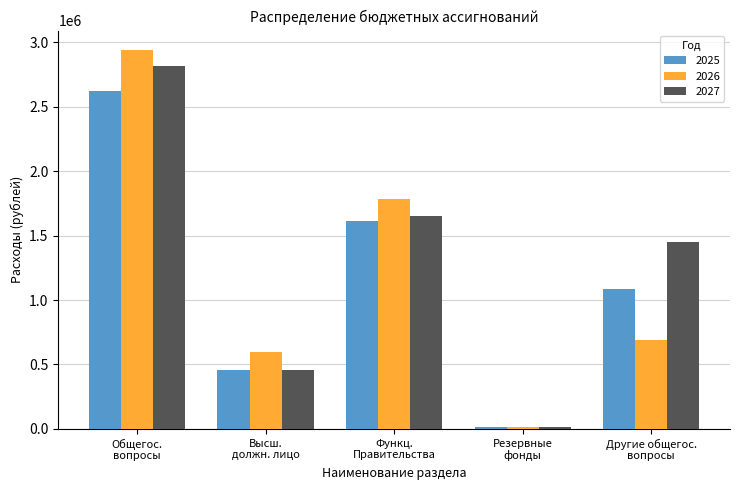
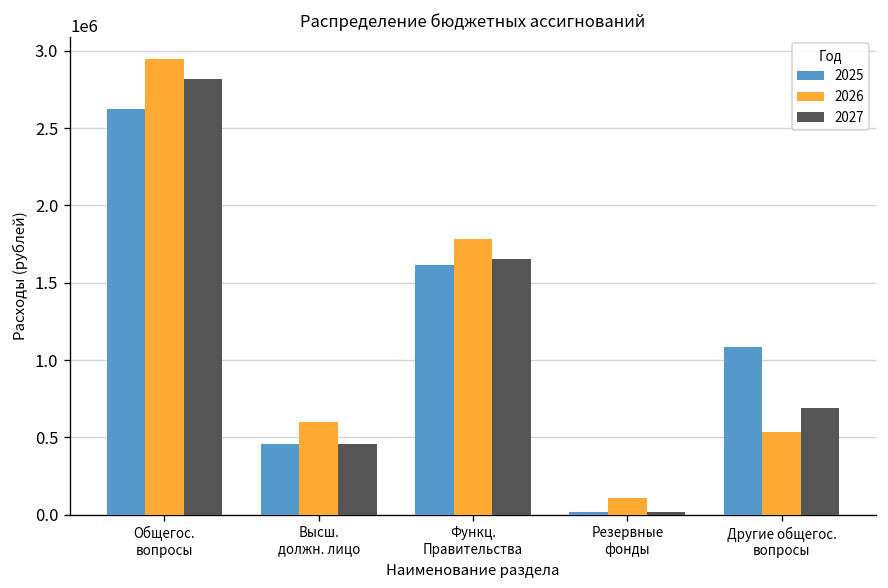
  {
    "2025": {
      "Общегос. вопросы": 2620000,
      "Высш. должн. лицо": 450000,
      "Функц. Правительства": 1610000,
      "Другие общегос. вопросы": 1090000
    },
    "2026": {
      "Общегос. вопросы": 2940000,
      "Высш. должн. лицо": 600000,
      "Функц. Правительства": 1780000,
-     "Резервные фонды": 20000,
-     "Другие общегос. вопросы": 690000
+     "Резервные фонды": 110000,
+     "Другие общегос. вопросы": 530000
    },
    "2027": {
      "Общегос. вопросы": 2810000,
      "Высш. должн. лицо": 450000,
      "Функц. Правительства": 1650000,
-     "Другие общегос. вопросы": 1450000
+     "Другие общегос. вопросы": 690000
    }
  }
